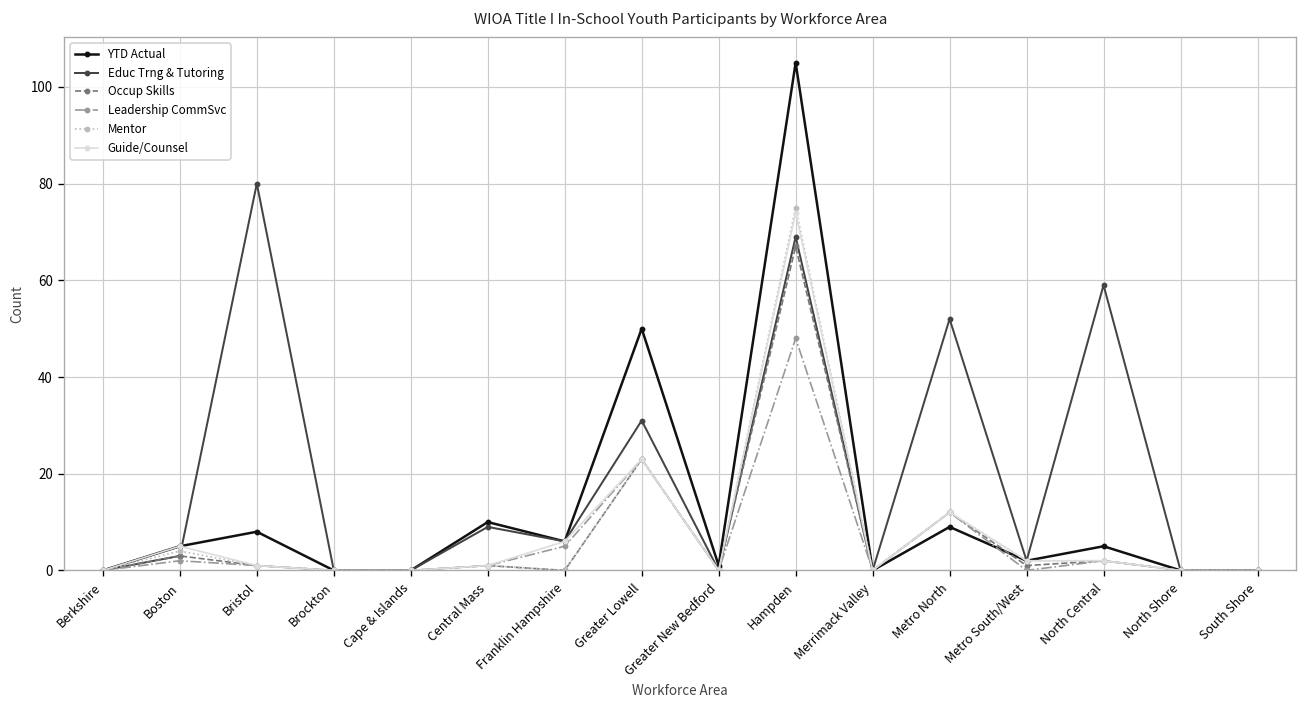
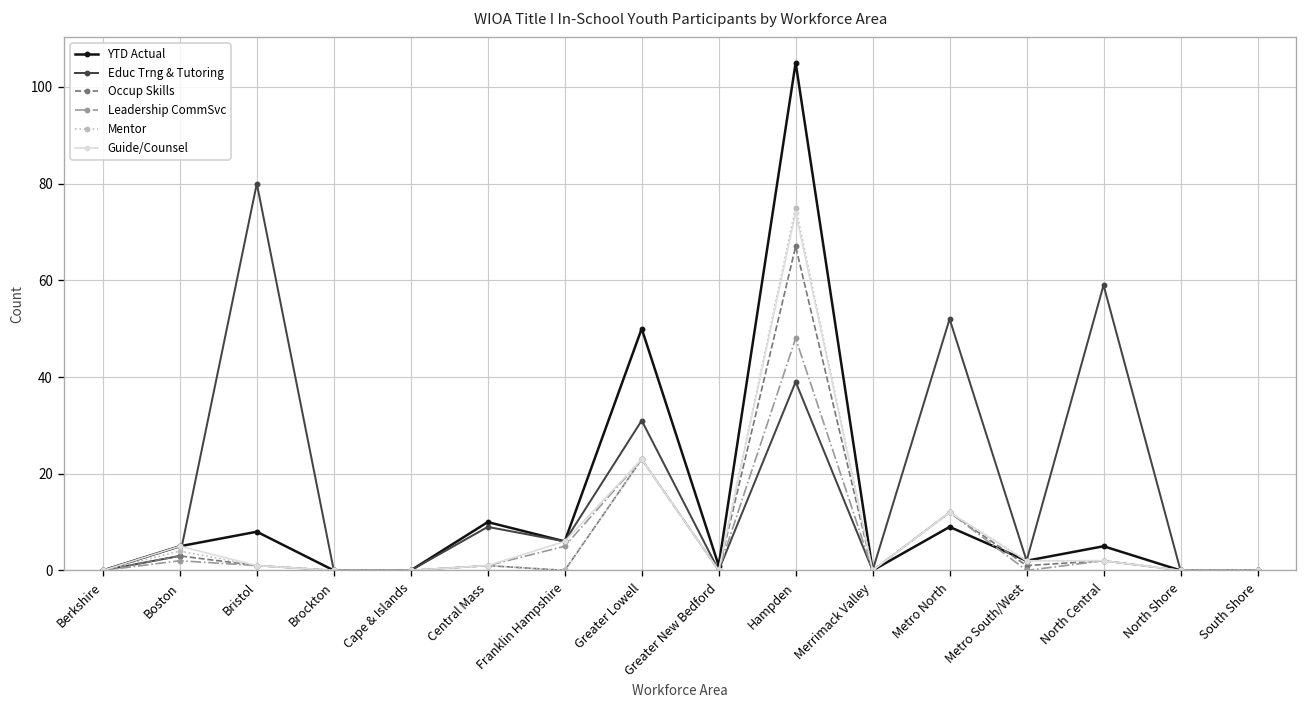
  {
    "YTD Actual": {
      "Bristol": 8,
      "Central Mass": 10,
      "Greater Lowell": 50,
      "Greater New Bedford": 1,
      "Hampden": 105,
      "Metro North": 9,
      "North Central": 5
    },
    "Educ Trng & Tutoring": {
      "Bristol": 80,
      "Central Mass": 9,
      "Greater Lowell": 31,
-     "Hampden": 69,
+     "Hampden": 39,
      "Metro North": 52,
      "North Central": 59
    }
  }
